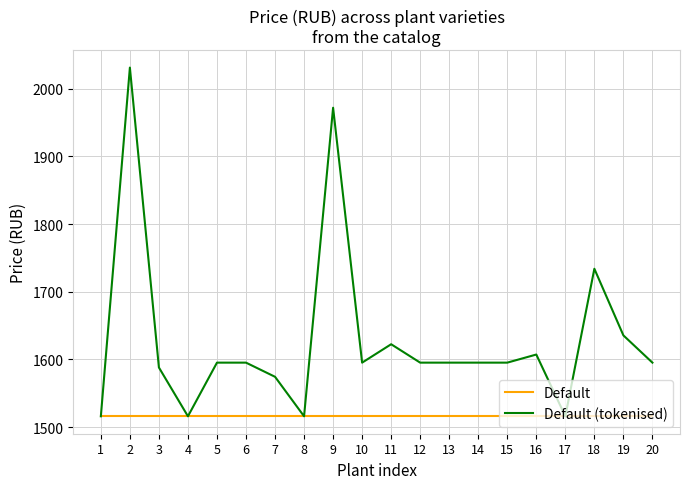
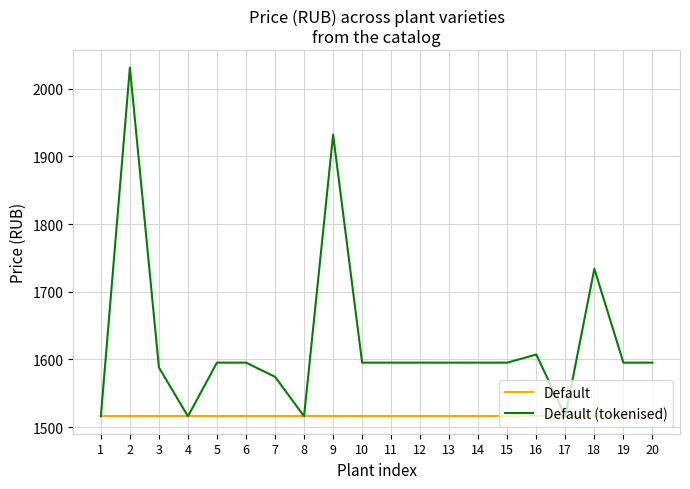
  {
    "Default": {
      "2": 1520,
      "3": 1520,
      "5": 1520,
      "6": 1520,
      "7": 1520,
      "9": 1520,
      "10": 1520,
      "11": 1520,
      "12": 1520,
      "13": 1520,
      "14": 1520
    },
    "Default (tokenised)": {
      "2": 2030,
      "3": 1590,
      "5": 1600,
      "6": 1600,
      "7": 1570,
-     "9": 1970,
+     "9": 1930,
      "10": 1600,
-     "11": 1620,
+     "11": 1600,
      "12": 1600,
      "13": 1600,
      "14": 1600,
      "15": 1600,
      "16": 1610,
      "18": 1730,
-     "19": 1640,
+     "19": 1600,
      "20": 1600
    }
  }
